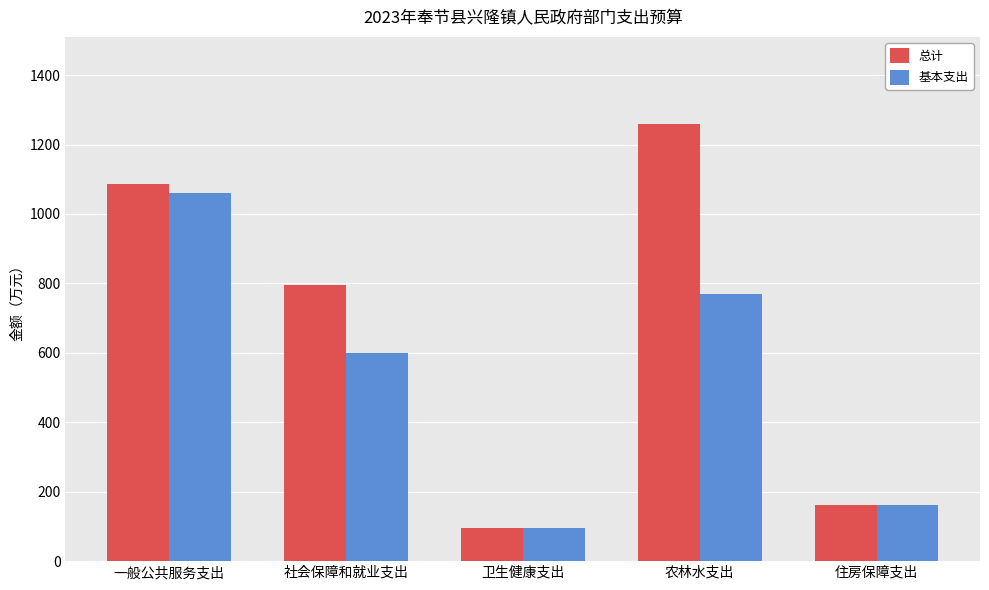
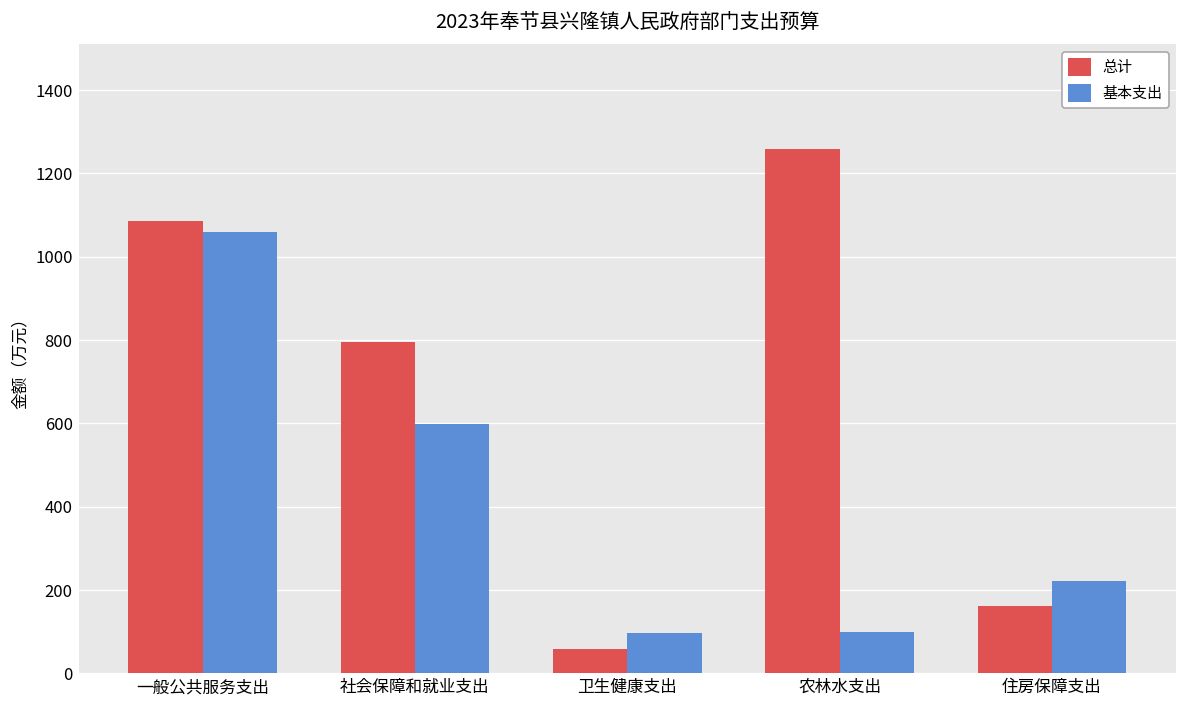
  {
    "总计": {
      "一般公共服务支出": 1080,
      "社会保障和就业支出": 800,
-     "卫生健康支出": 100,
+     "卫生健康支出": 60,
      "农林水支出": 1260,
      "住房保障支出": 160
    },
    "基本支出": {
      "一般公共服务支出": 1060,
      "社会保障和就业支出": 600,
      "卫生健康支出": 100,
-     "农林水支出": 770,
-     "住房保障支出": 160
+     "农林水支出": 100,
+     "住房保障支出": 220
    }
  }
